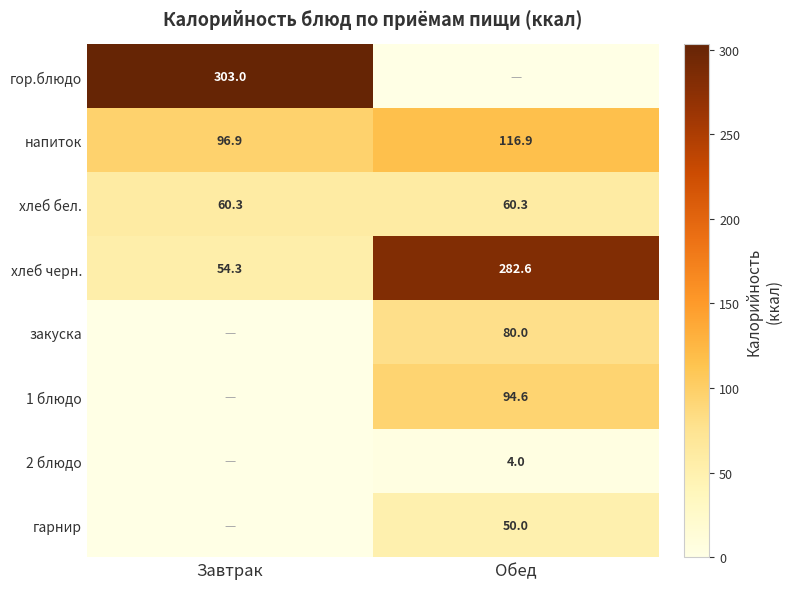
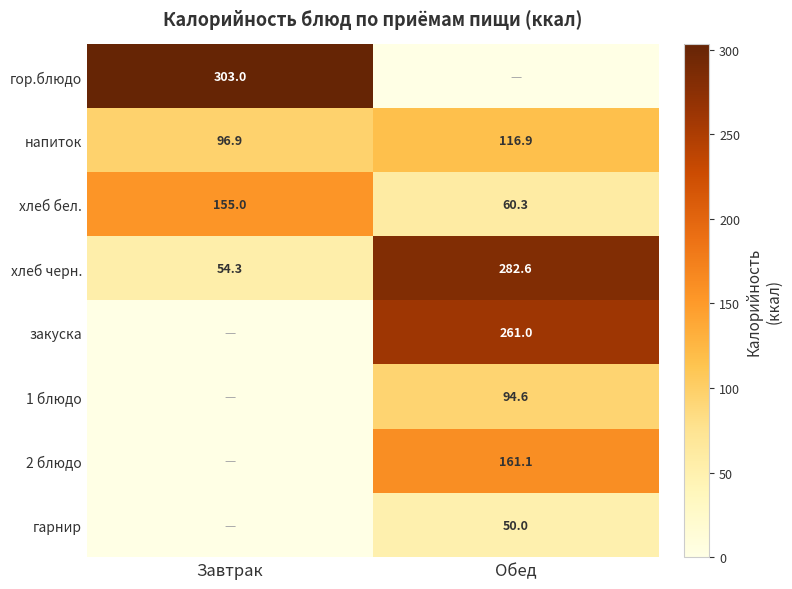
  {
    "гор.блюдо": {
      "Завтрак": 303.0
    },
    "напиток": {
      "Завтрак": 96.9,
      "Обед": 116.9
    },
    "хлеб бел.": {
-     "Завтрак": 60.3,
+     "Завтрак": 155.0,
      "Обед": 60.3
    },
    "хлеб черн.": {
      "Завтрак": 54.3,
      "Обед": 282.6
    },
    "закуска": {
-     "Обед": 80.0
+     "Обед": 261.0
    },
    "1 блюдо": {
      "Обед": 94.6
    },
    "2 блюдо": {
-     "Обед": 4.0
+     "Обед": 161.1
    },
    "гарнир": {
      "Обед": 50.0
    }
  }
